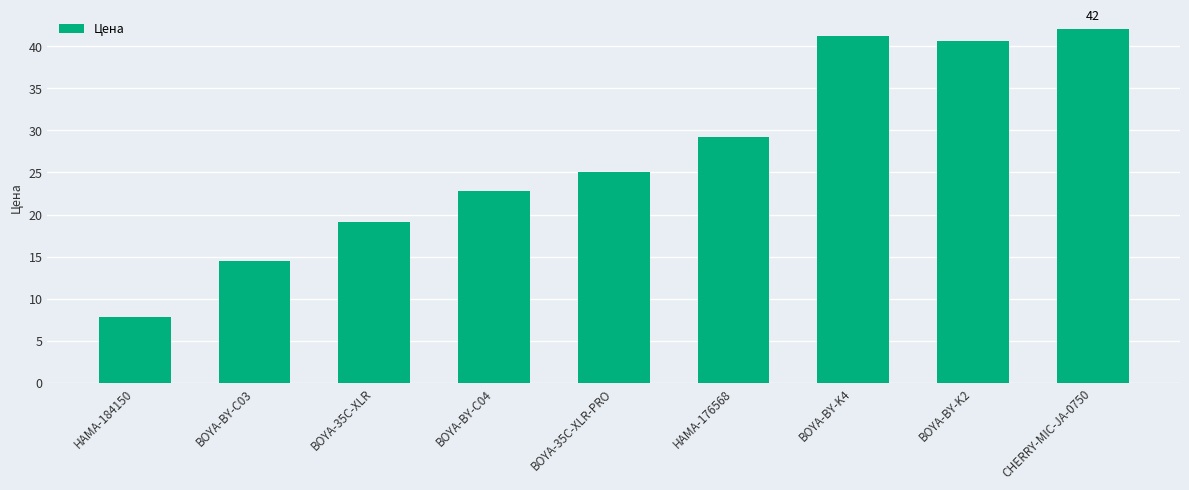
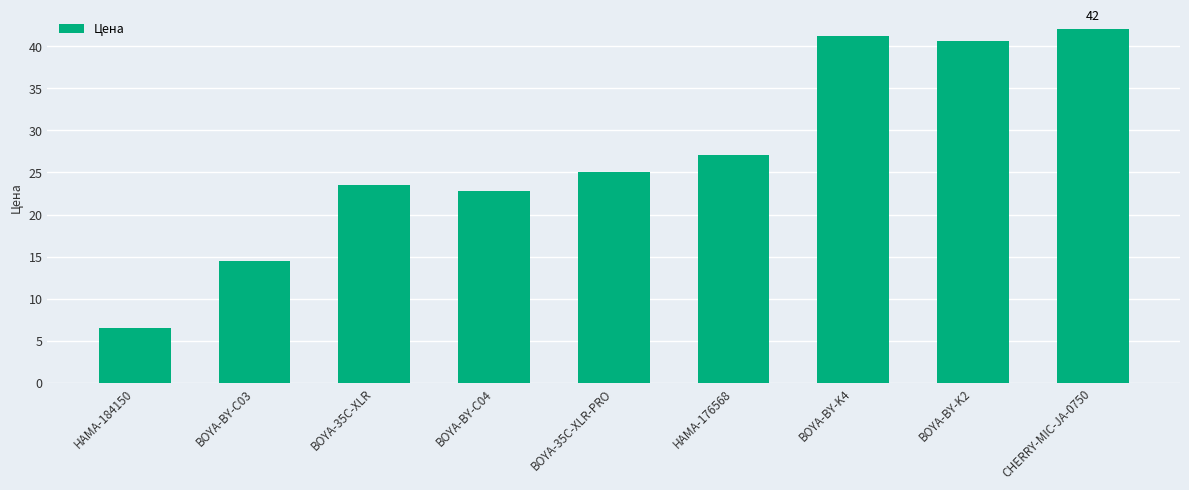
  {
-   "HAMA-184150": 8,
+   "HAMA-184150": 7,
    "BOYA-BY-C03": 14,
-   "BOYA-35C-XLR": 19,
+   "BOYA-35C-XLR": 23,
    "BOYA-BY-C04": 23,
    "BOYA-35C-XLR-PRO": 25,
-   "HAMA-176568": 29,
+   "HAMA-176568": 27,
    "BOYA-BY-K4": 41,
    "BOYA-BY-K2": 41
  }
